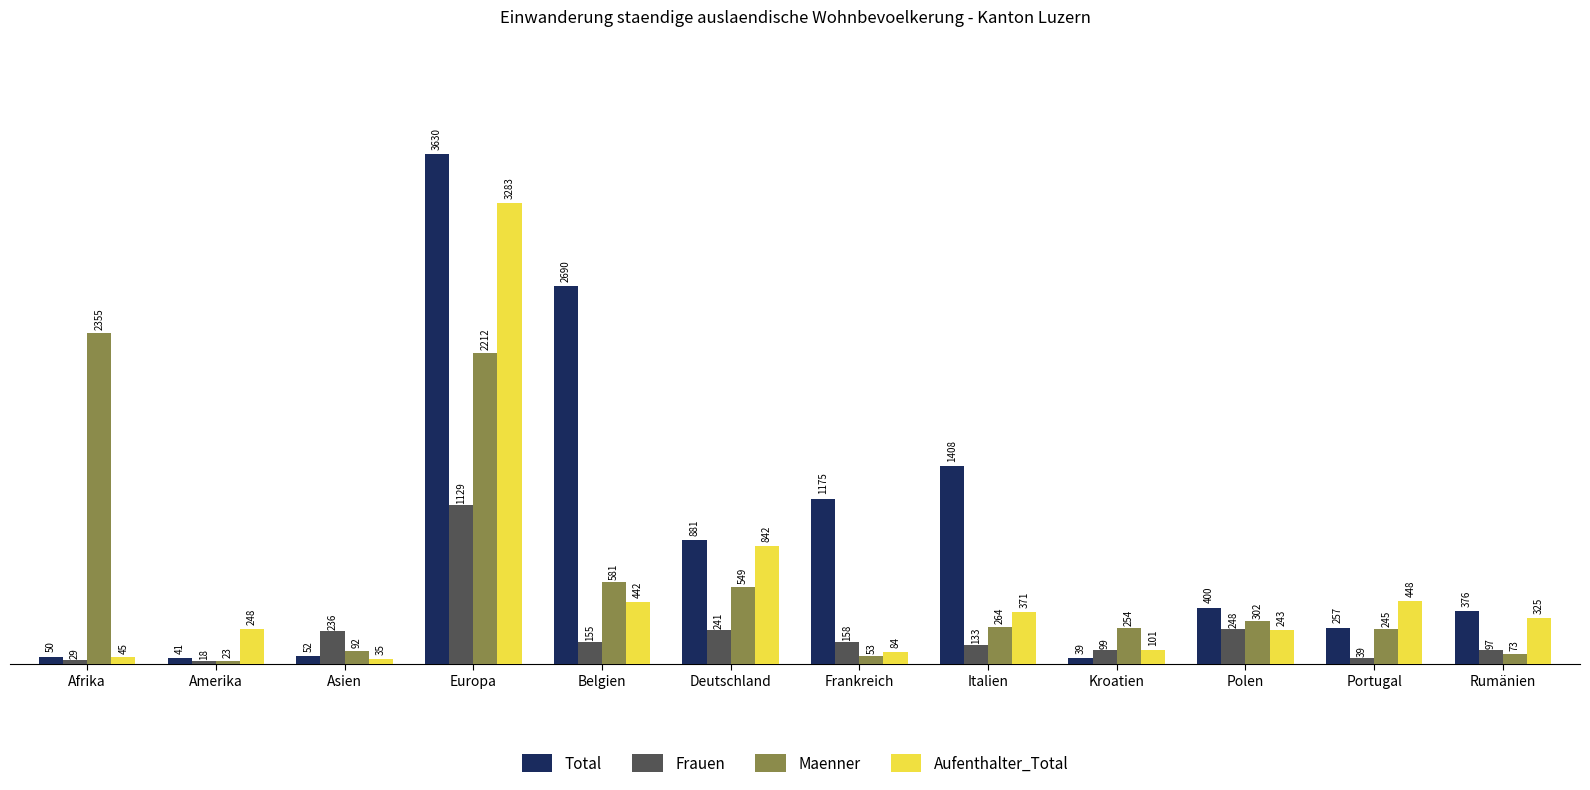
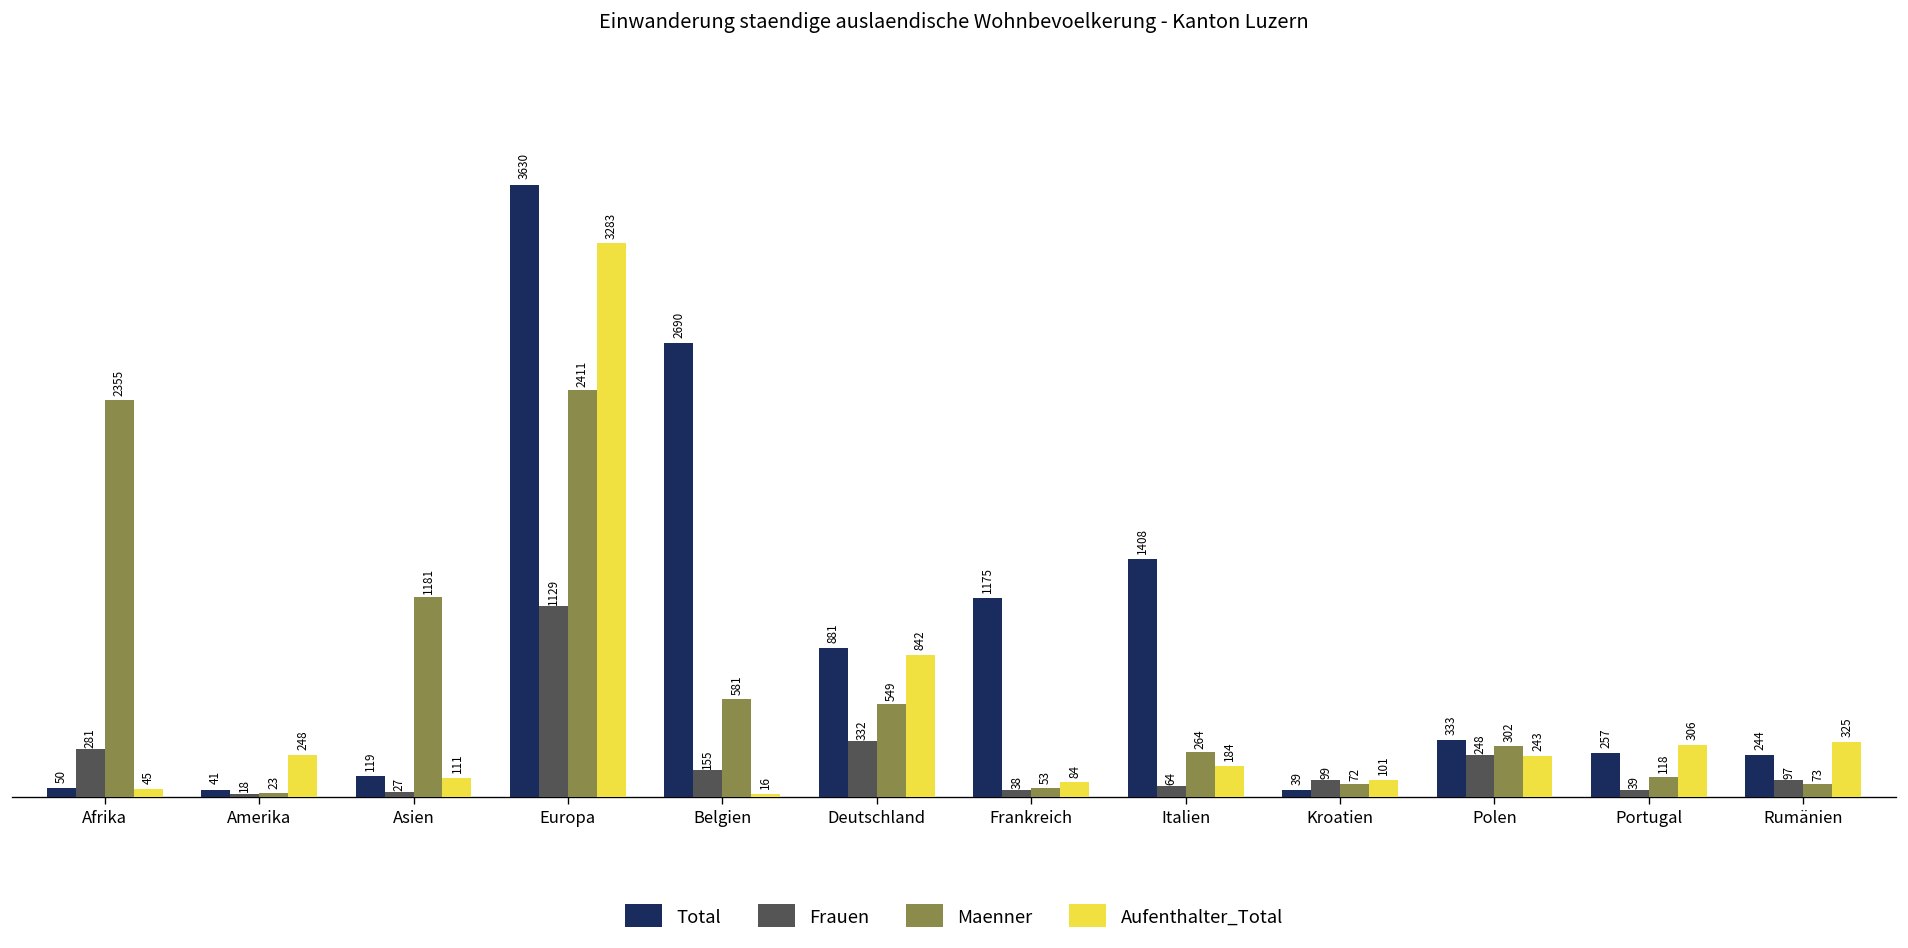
  {
    "Total": {
      "Afrika": 50,
      "Amerika": 41,
-     "Asien": 52,
+     "Asien": 119,
      "Europa": 3630,
      "Belgien": 2690,
      "Deutschland": 881,
      "Frankreich": 1175,
      "Italien": 1408,
      "Kroatien": 39,
-     "Polen": 400,
+     "Polen": 333,
      "Portugal": 257,
-     "Rumänien": 376
+     "Rumänien": 244
    },
    "Frauen": {
-     "Afrika": 29,
+     "Afrika": 281,
      "Amerika": 18,
-     "Asien": 236,
+     "Asien": 27,
      "Europa": 1129,
      "Belgien": 155,
-     "Deutschland": 241,
-     "Frankreich": 158,
-     "Italien": 133,
+     "Deutschland": 332,
+     "Frankreich": 38,
+     "Italien": 64,
      "Kroatien": 99,
      "Polen": 248,
      "Portugal": 39,
      "Rumänien": 97
    },
    "Maenner": {
      "Afrika": 2355,
      "Amerika": 23,
-     "Asien": 92,
-     "Europa": 2212,
+     "Asien": 1181,
+     "Europa": 2411,
      "Belgien": 581,
      "Deutschland": 549,
      "Frankreich": 53,
      "Italien": 264,
-     "Kroatien": 254,
+     "Kroatien": 72,
      "Polen": 302,
-     "Portugal": 245,
+     "Portugal": 118,
      "Rumänien": 73
    },
    "Aufenthalter_Total": {
      "Afrika": 45,
      "Amerika": 248,
-     "Asien": 35,
+     "Asien": 111,
      "Europa": 3283,
-     "Belgien": 442,
+     "Belgien": 16,
      "Deutschland": 842,
      "Frankreich": 84,
-     "Italien": 371,
+     "Italien": 184,
      "Kroatien": 101,
      "Polen": 243,
-     "Portugal": 448,
+     "Portugal": 306,
      "Rumänien": 325
    }
  }
